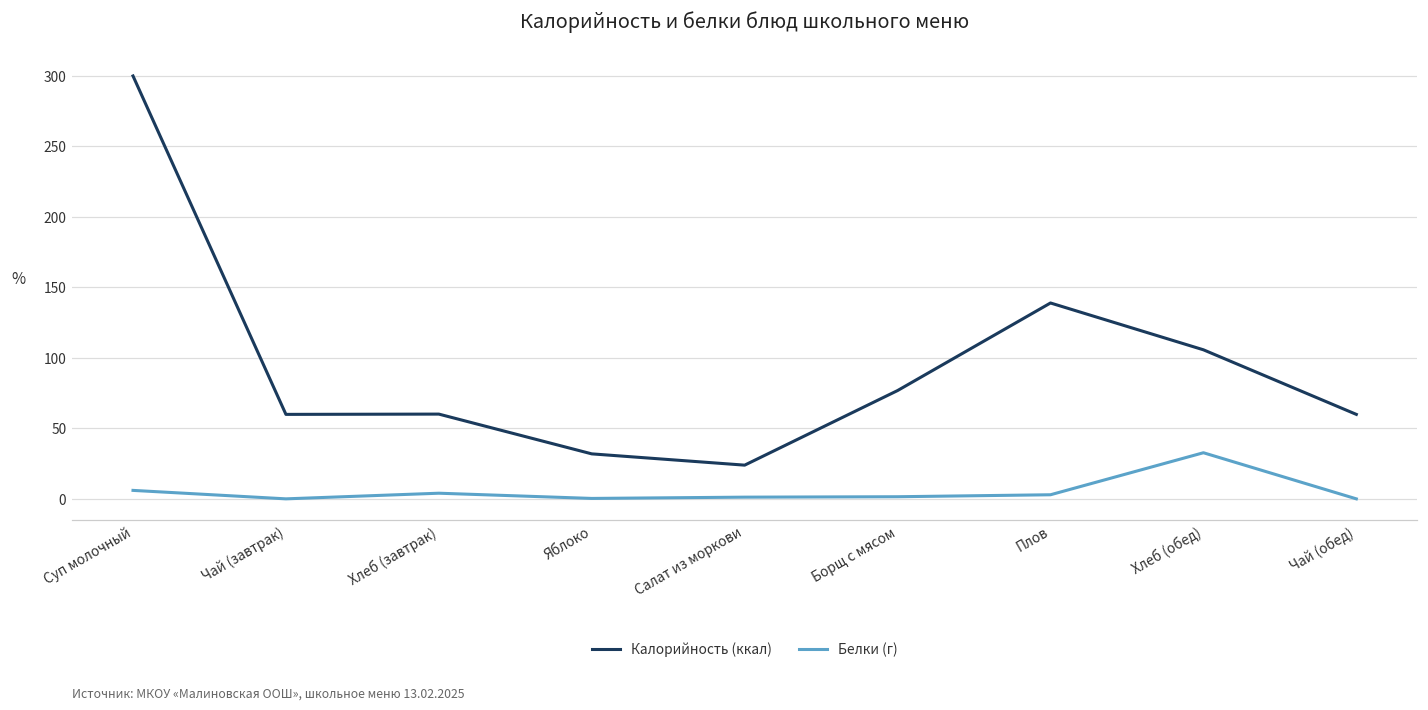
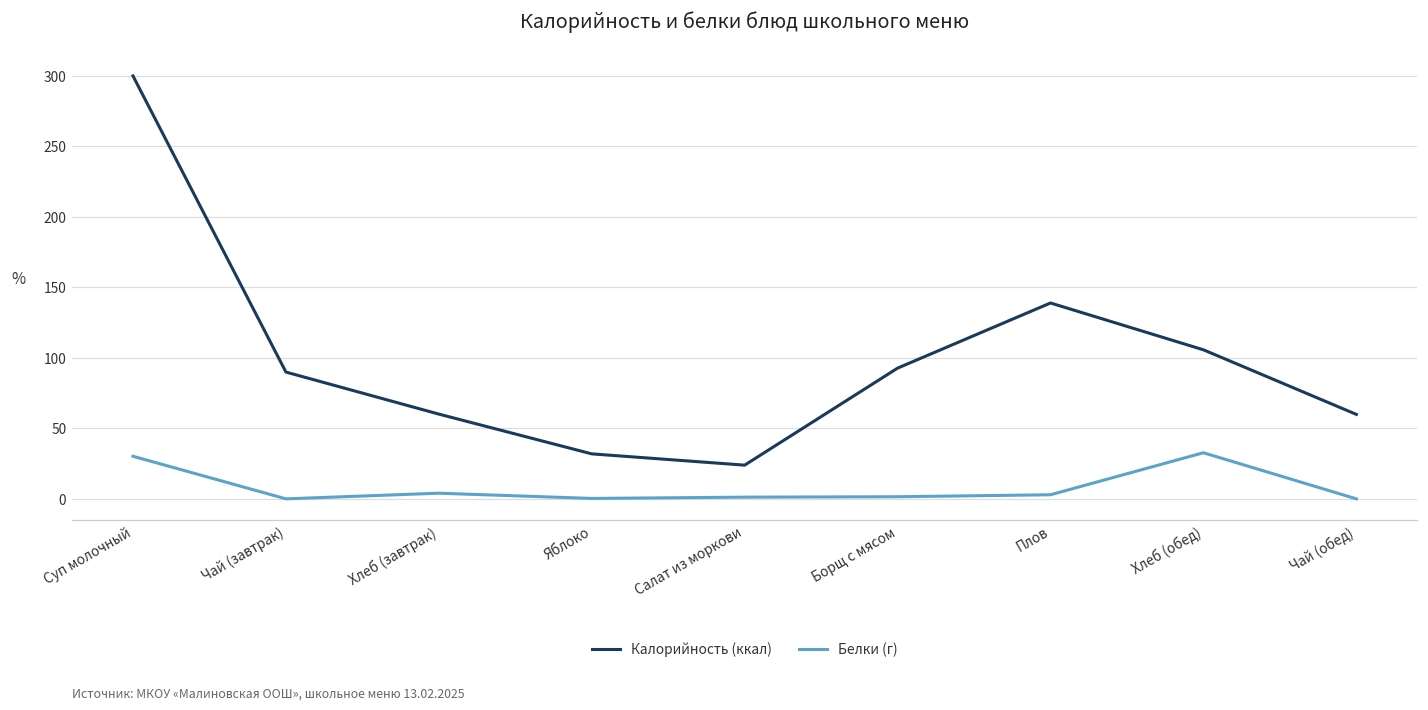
  {
    "Калорийность (ккал)": {
      "Суп молочный": 300,
-     "Чай (завтрак)": 60,
+     "Чай (завтрак)": 90,
      "Хлеб (завтрак)": 60,
      "Яблоко": 32,
      "Салат из моркови": 24,
-     "Борщ с мясом": 77,
+     "Борщ с мясом": 93,
      "Плов": 139,
      "Хлеб (обед)": 106,
      "Чай (обед)": 60
    },
    "Белки (г)": {
-     "Суп молочный": 6,
+     "Суп молочный": 30,
      "Чай (завтрак)": 0,
      "Хлеб (завтрак)": 4,
      "Яблоко": 0,
      "Салат из моркови": 1,
      "Борщ с мясом": 2,
      "Плов": 3,
      "Хлеб (обед)": 33,
      "Чай (обед)": 0
    }
  }
